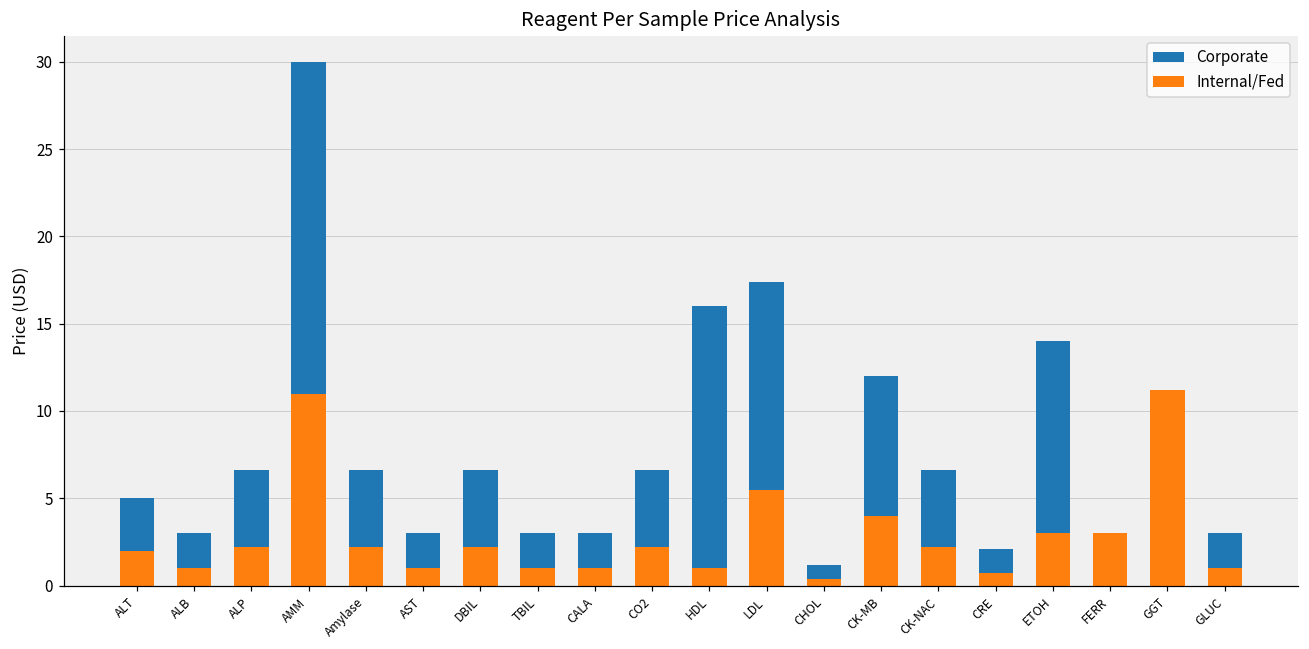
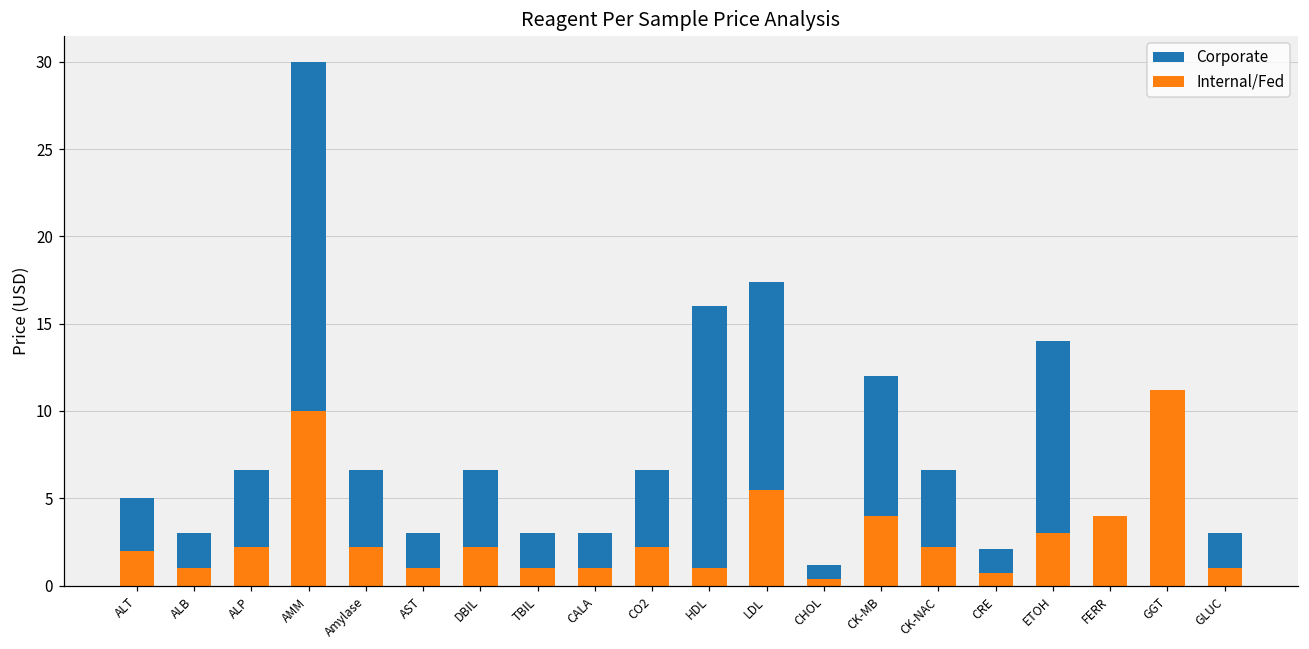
  {
    "Corporate": {
      "ALT": 5,
      "ALB": 3,
      "ALP": 6.6,
      "AMM": 30,
      "Amylase": 6.6,
      "AST": 3,
      "DBIL": 6.6,
      "TBIL": 3,
      "CALA": 3,
      "CO2": 6.6,
      "HDL": 16,
      "LDL": 17.4,
      "CHOL": 1.2,
      "CK-MB": 12,
      "CK-NAC": 6.6,
      "CRE": 2,
      "ETOH": 14,
      "GLUC": 3
    },
    "Internal/Fed": {
-     "AMM": 11,
-     "FERR": 3,
+     "AMM": 10,
+     "FERR": 4,
      "GGT": 11.2
    }
  }
